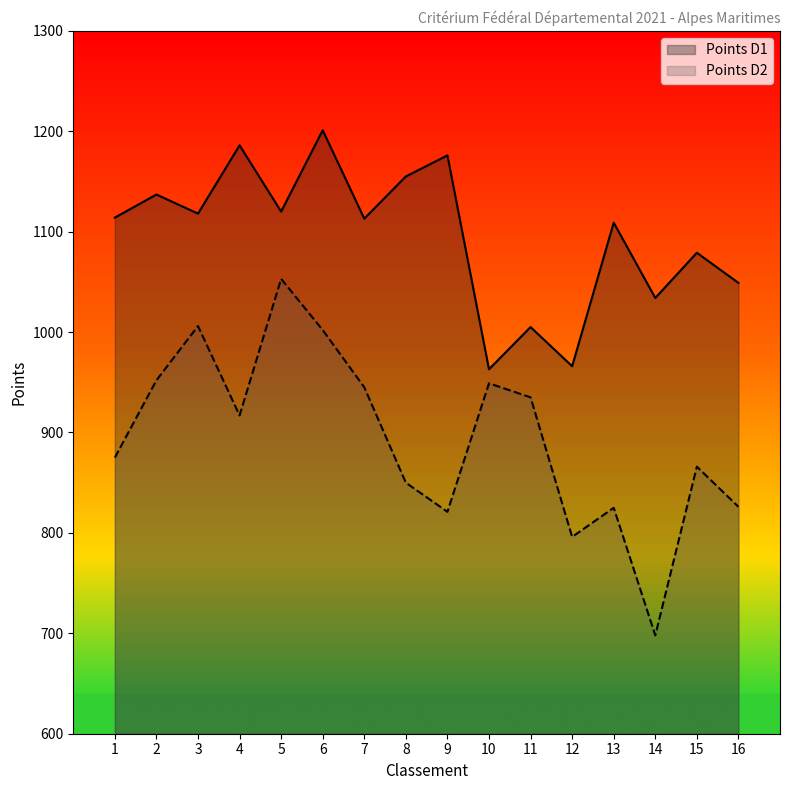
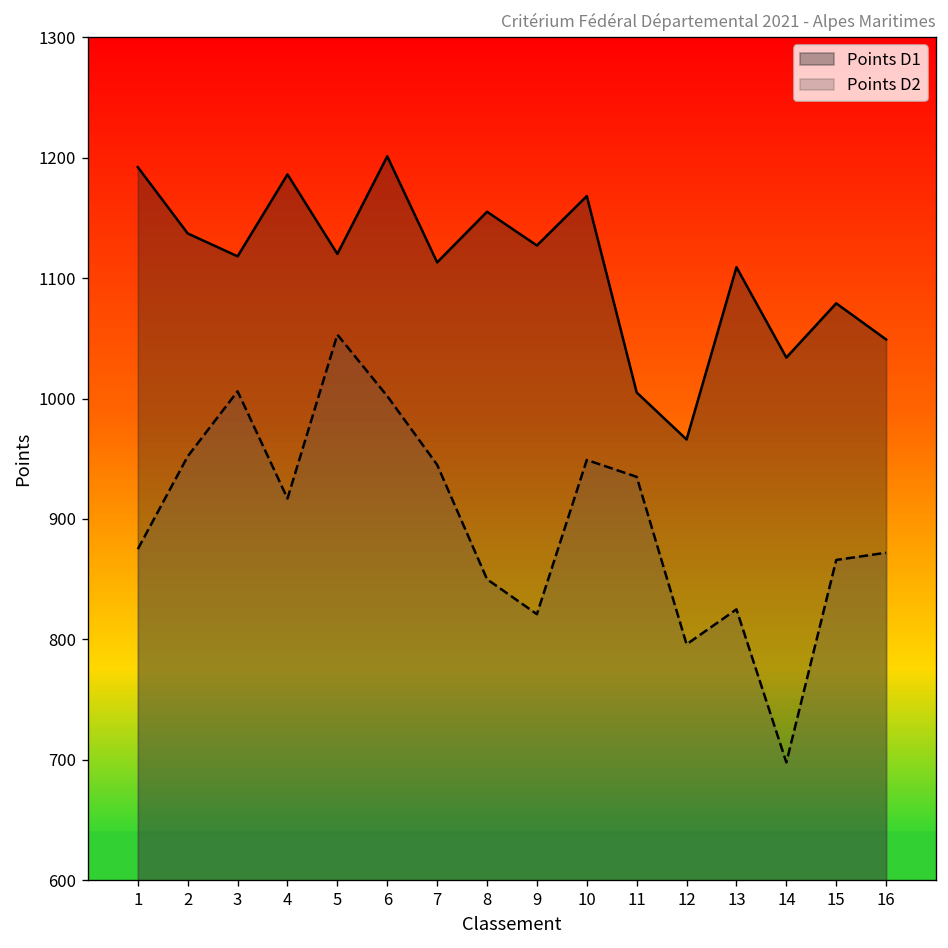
  {
    "Points D1": {
-     "1": 1114,
+     "1": 1192,
      "2": 1137,
      "3": 1118,
      "4": 1186,
      "5": 1120,
      "6": 1201,
      "7": 1113,
      "8": 1155,
-     "9": 1176,
-     "10": 963,
+     "9": 1127,
+     "10": 1168,
      "11": 1005,
      "12": 966,
      "13": 1109,
      "14": 1034,
      "15": 1079,
      "16": 1049
    },
    "Points D2": {
      "1": 875,
      "2": 952,
      "3": 1006,
      "4": 917,
      "5": 1053,
      "6": 1002,
      "7": 945,
      "8": 850,
      "9": 821,
      "10": 949,
      "11": 935,
      "12": 796,
      "13": 825,
      "14": 698,
      "15": 866,
-     "16": 826
+     "16": 872
    }
  }
